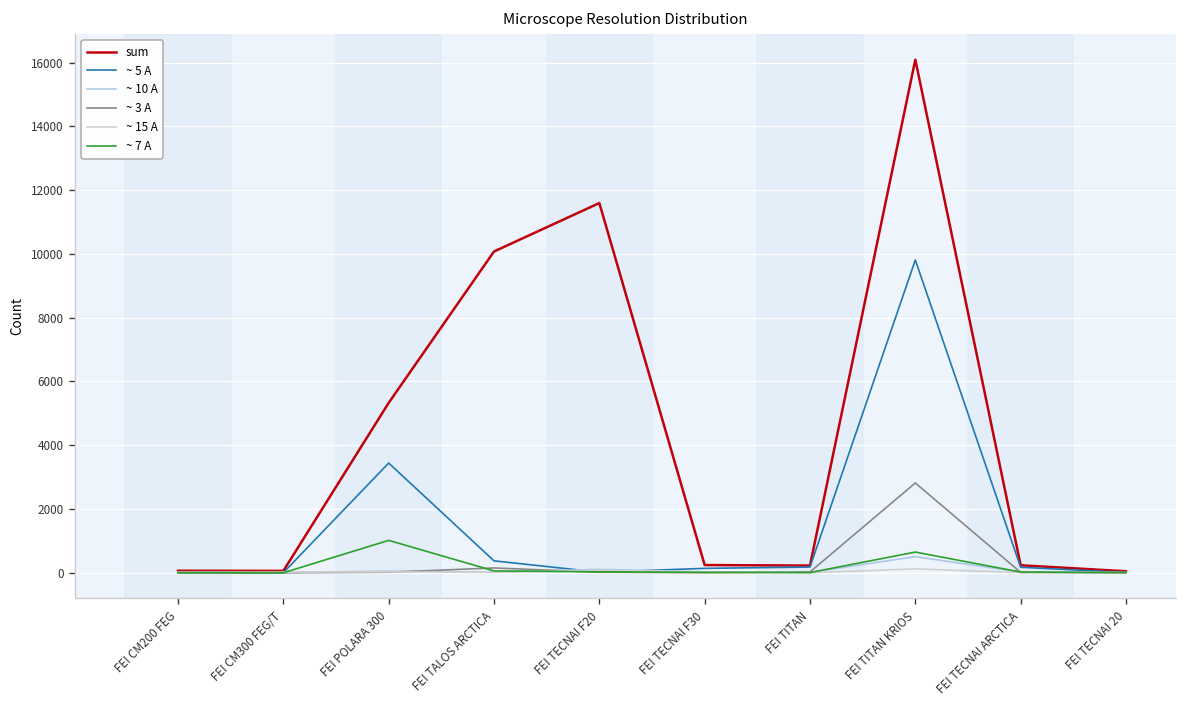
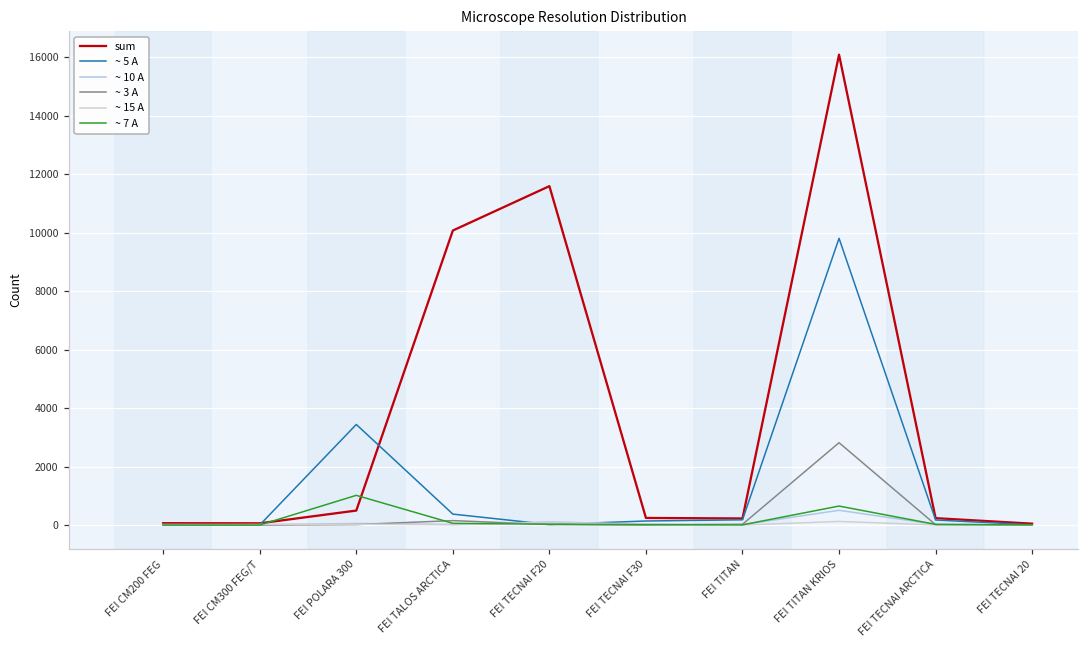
  {
    "sum": {
-     "FEI POLARA 300": 5300,
+     "FEI POLARA 300": 500,
      "FEI TALOS ARCTICA": 10100,
      "FEI TECNAI F20": 11600,
      "FEI TECNAI F30": 200,
      "FEI TITAN KRIOS": 16100
    },
    "~ 5 A": {
      "FEI POLARA 300": 3400,
      "FEI TALOS ARCTICA": 400,
      "FEI TECNAI F30": 100,
      "FEI TITAN KRIOS": 9800
    },
    "~ 3 A": {
      "FEI TITAN KRIOS": 2800
    },
    "~ 7 A": {
      "FEI POLARA 300": 1000,
      "FEI TITAN KRIOS": 600
    }
  }
